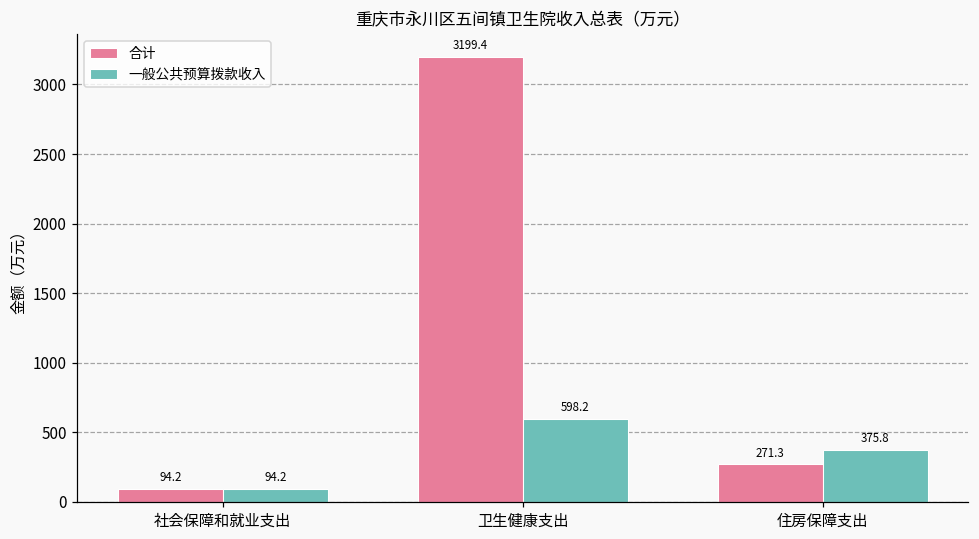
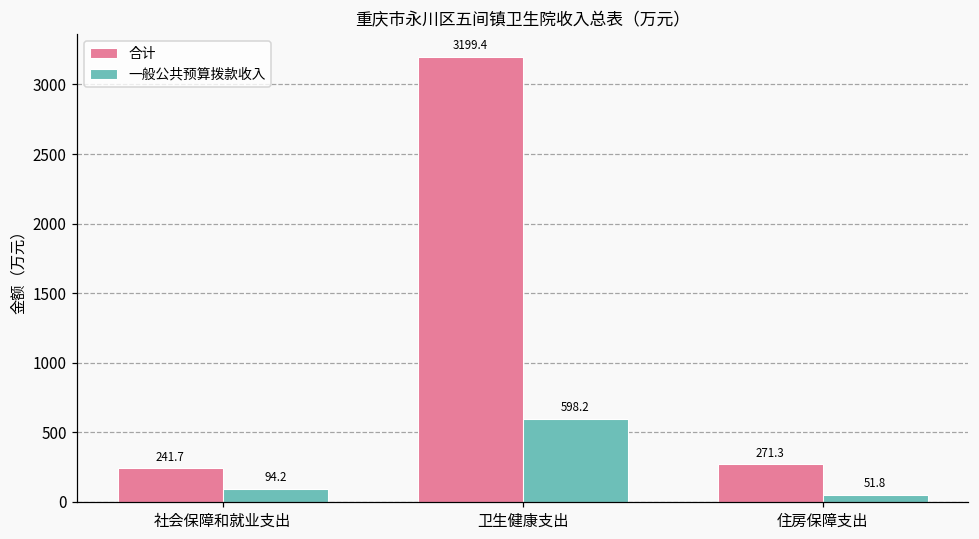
  {
    "合计": {
-     "社会保障和就业支出": 94.2,
+     "社会保障和就业支出": 241.7,
      "卫生健康支出": 3199.4,
      "住房保障支出": 271.3
    },
    "一般公共预算拨款收入": {
      "社会保障和就业支出": 94.2,
      "卫生健康支出": 598.2,
-     "住房保障支出": 375.8
+     "住房保障支出": 51.8
    }
  }
